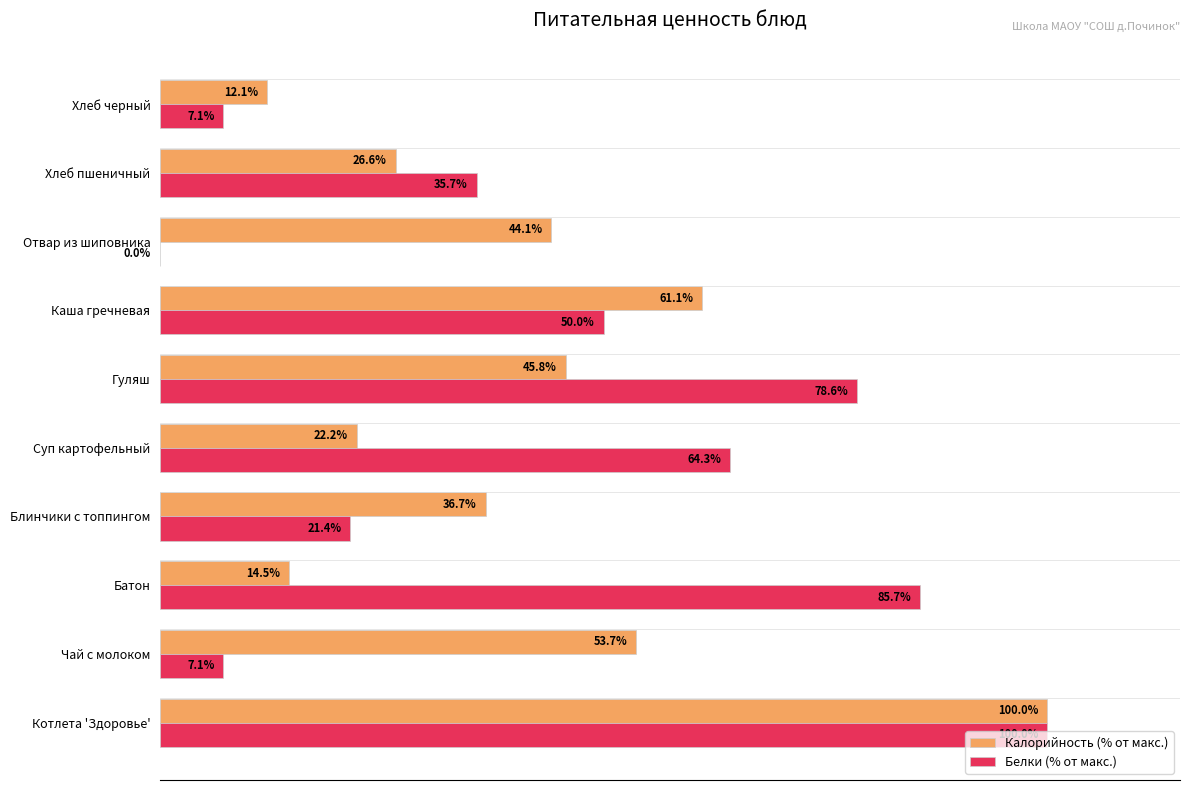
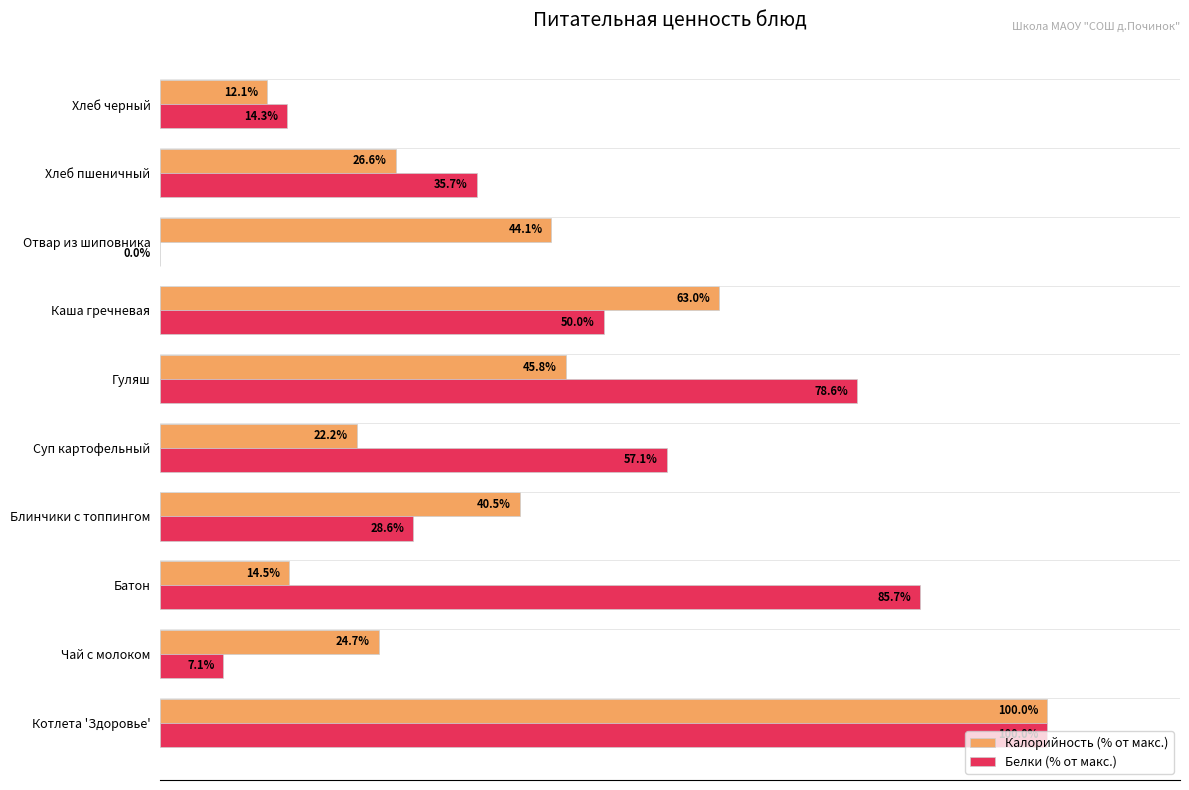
  {
    "Калорийность (% от макс.)": {
      "Хлеб черный": "12.1%",
      "Хлеб пшеничный": "26.6%",
      "Отвар из шиповника": "44.1%",
-     "Каша гречневая": "61.1%",
+     "Каша гречневая": "63.0%",
      "Гуляш": "45.8%",
      "Суп картофельный": "22.2%",
-     "Блинчики с топпингом": "36.7%",
+     "Блинчики с топпингом": "40.5%",
      "Батон": "14.5%",
-     "Чай с молоком": "53.7%",
+     "Чай с молоком": "24.7%",
      "Котлета 'Здоровье'": "100.0%"
    },
    "Белки (% от макс.)": {
-     "Хлеб черный": "7.1%",
+     "Хлеб черный": "14.3%",
      "Хлеб пшеничный": "35.7%",
      "Отвар из шиповника": "0.0%",
      "Каша гречневая": "50.0%",
      "Гуляш": "78.6%",
-     "Суп картофельный": "64.3%",
-     "Блинчики с топпингом": "21.4%",
+     "Суп картофельный": "57.1%",
+     "Блинчики с топпингом": "28.6%",
      "Батон": "85.7%",
      "Чай с молоком": "7.1%"
    }
  }
